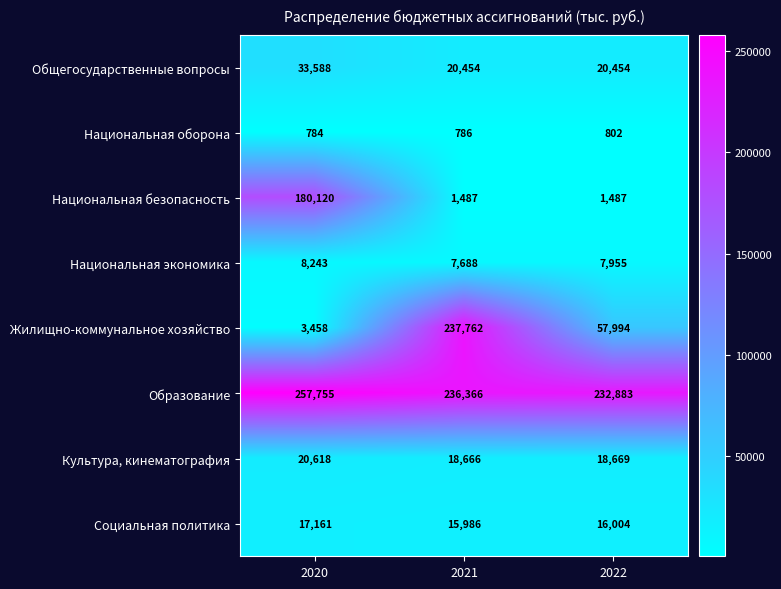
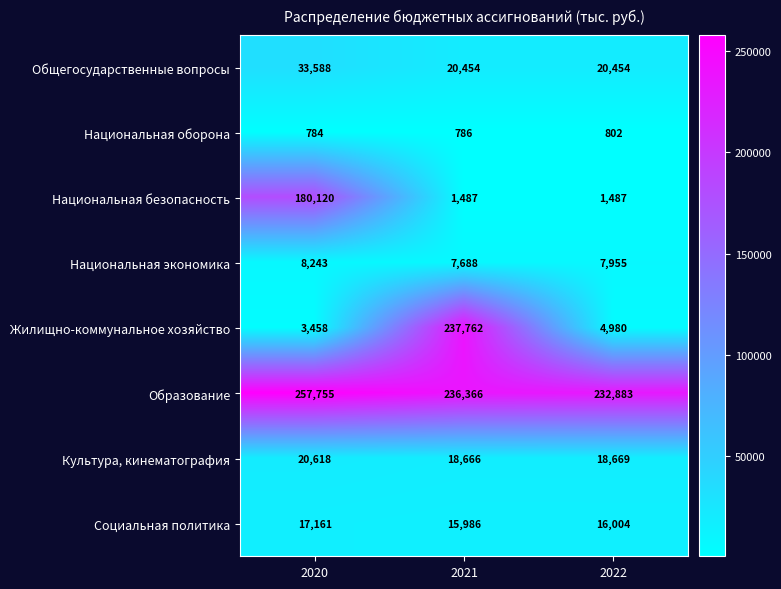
  {
    "Общегосударственные вопросы": {
      "2020": "33,588",
      "2021": "20,454",
      "2022": "20,454"
    },
    "Национальная оборона": {
      "2020": "784",
      "2021": "786",
      "2022": "802"
    },
    "Национальная безопасность": {
      "2020": "180,120",
      "2021": "1,487",
      "2022": "1,487"
    },
    "Национальная экономика": {
      "2020": "8,243",
      "2021": "7,688",
      "2022": "7,955"
    },
    "Жилищно-коммунальное хозяйство": {
      "2020": "3,458",
      "2021": "237,762",
-     "2022": "57,994"
+     "2022": "4,980"
    },
    "Образование": {
      "2020": "257,755",
      "2021": "236,366",
      "2022": "232,883"
    },
    "Культура, кинематография": {
      "2020": "20,618",
      "2021": "18,666",
      "2022": "18,669"
    },
    "Социальная политика": {
      "2020": "17,161",
      "2021": "15,986",
      "2022": "16,004"
    }
  }
